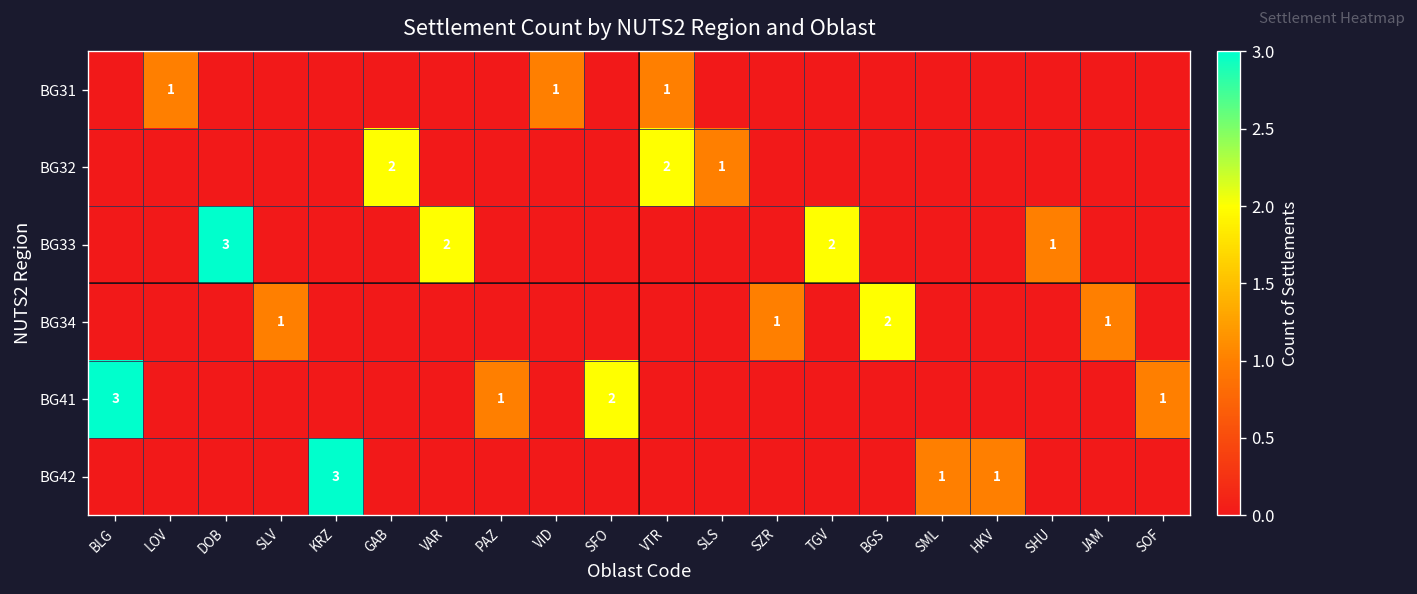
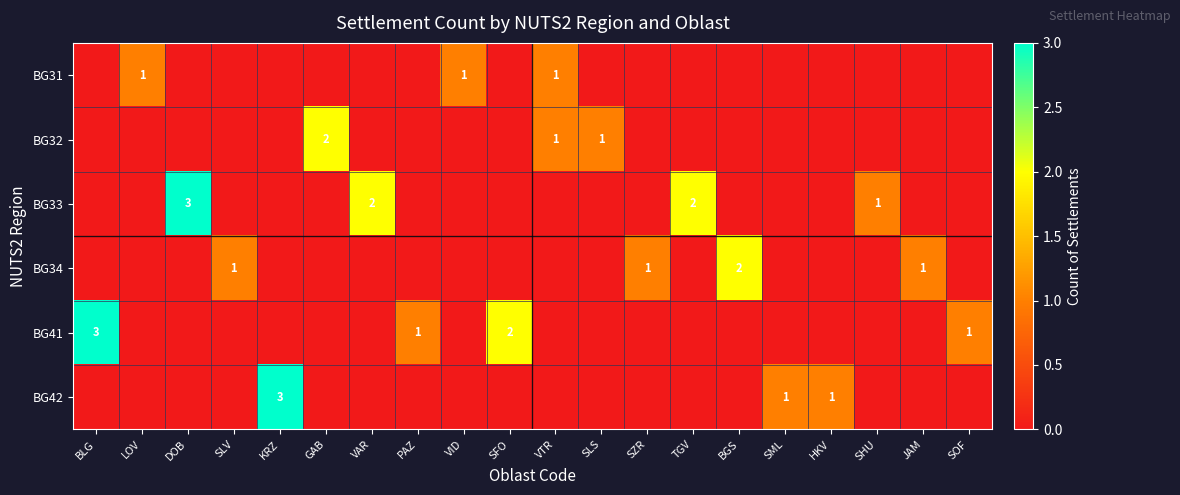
  {
    "BG31": {
      "LOV": 1,
      "VID": 1,
      "VTR": 1
    },
    "BG32": {
      "GAB": 2,
-     "VTR": 2,
+     "VTR": 1,
      "SLS": 1
    },
    "BG33": {
      "DOB": 3,
      "VAR": 2,
      "TGV": 2,
      "SHU": 1
    },
    "BG34": {
      "SLV": 1,
      "SZR": 1,
      "BGS": 2,
      "JAM": 1
    },
    "BG41": {
      "BLG": 3,
      "PAZ": 1,
      "SFO": 2,
      "SOF": 1
    },
    "BG42": {
      "KRZ": 3,
      "SML": 1,
      "HKV": 1
    }
  }
